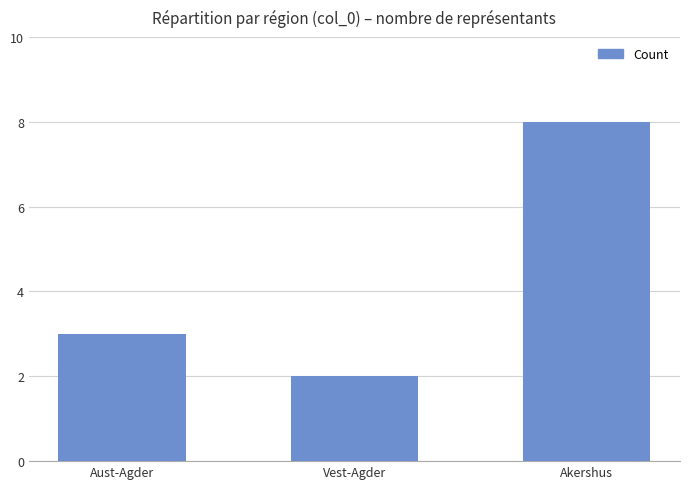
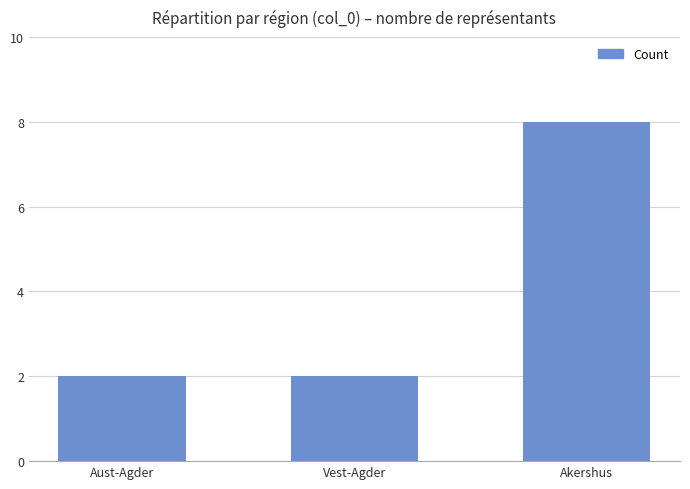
  {
-   "Aust-Agder": 3,
+   "Aust-Agder": 2,
    "Vest-Agder": 2,
    "Akershus": 8
  }
